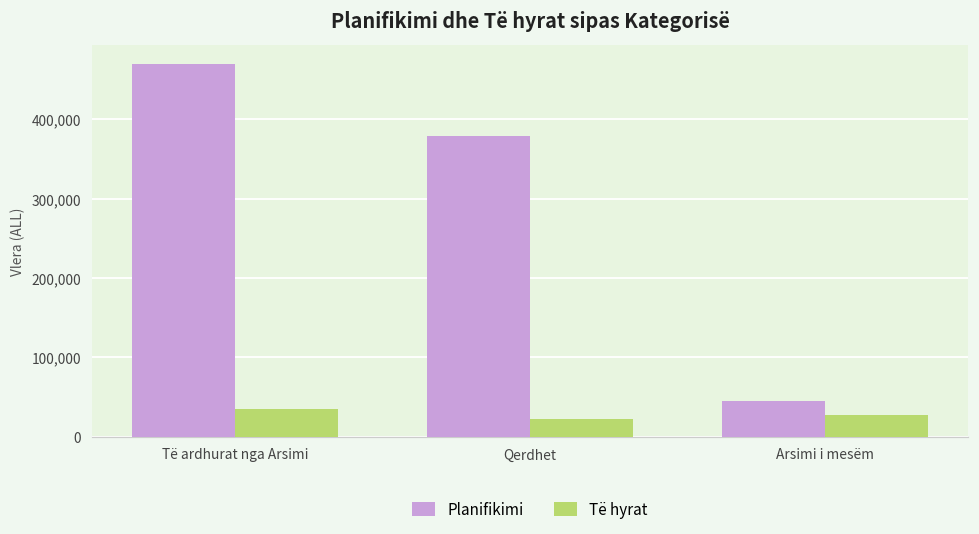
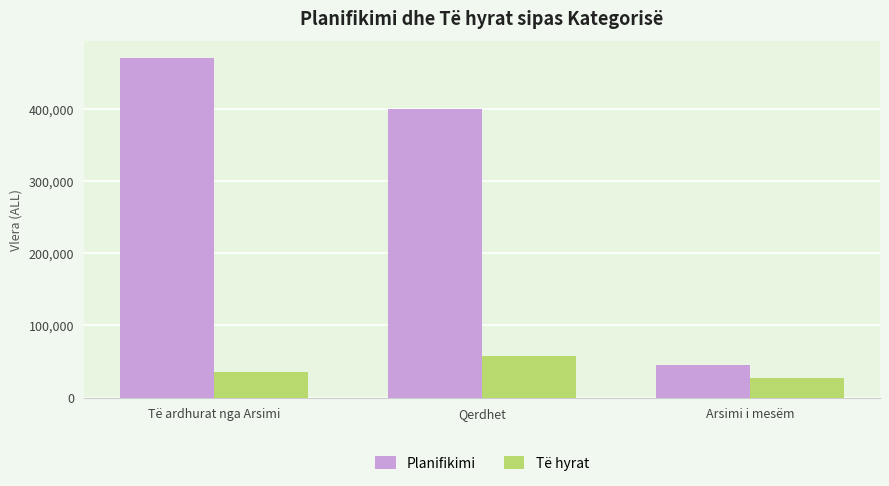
  {
    "Planifikimi": {
      "Të ardhurat nga Arsimi": "470,000",
-     "Qerdhet": "380,000",
+     "Qerdhet": "400,000",
      "Arsimi i mesëm": "50,000"
    },
    "Të hyrat": {
      "Të ardhurat nga Arsimi": "40,000",
-     "Qerdhet": "20,000",
+     "Qerdhet": "60,000",
      "Arsimi i mesëm": "30,000"
    }
  }
